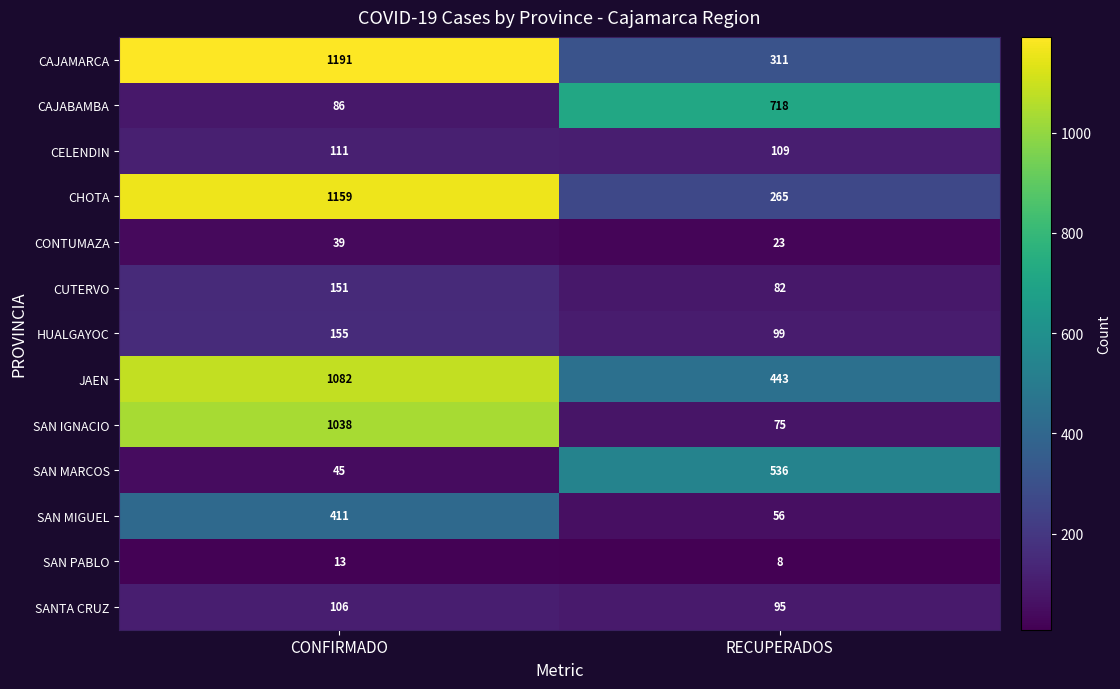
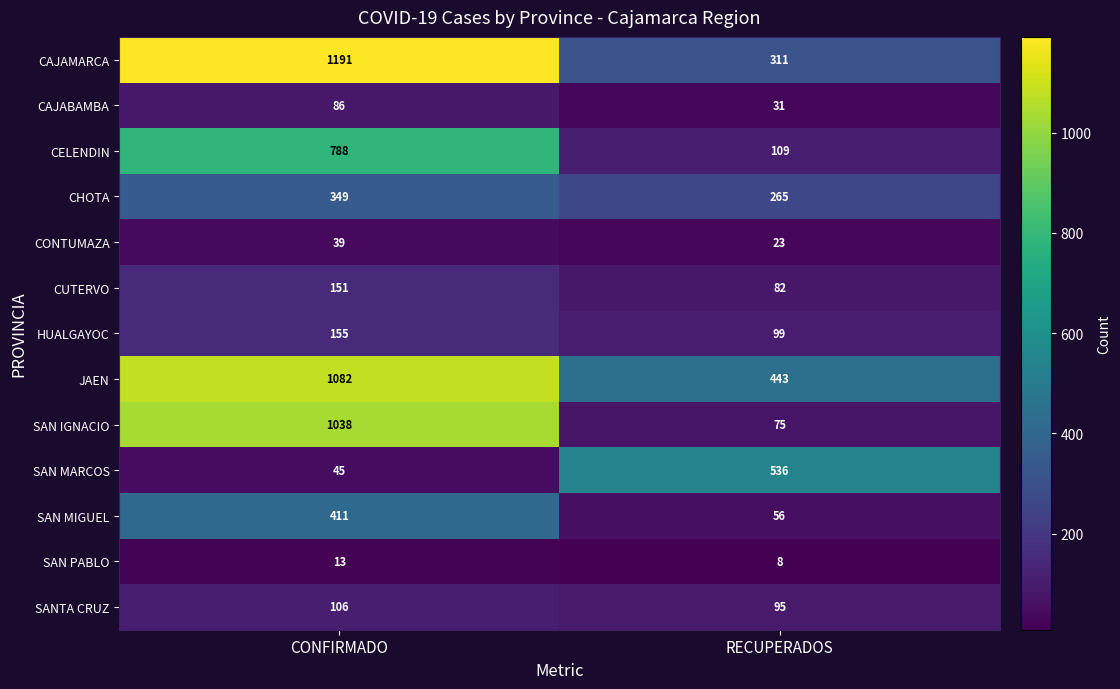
  {
    "CAJAMARCA": {
      "CONFIRMADO": 1191,
      "RECUPERADOS": 311
    },
    "CAJABAMBA": {
      "CONFIRMADO": 86,
-     "RECUPERADOS": 718
+     "RECUPERADOS": 31
    },
    "CELENDIN": {
-     "CONFIRMADO": 111,
+     "CONFIRMADO": 788,
      "RECUPERADOS": 109
    },
    "CHOTA": {
-     "CONFIRMADO": 1159,
+     "CONFIRMADO": 349,
      "RECUPERADOS": 265
    },
    "CONTUMAZA": {
      "CONFIRMADO": 39,
      "RECUPERADOS": 23
    },
    "CUTERVO": {
      "CONFIRMADO": 151,
      "RECUPERADOS": 82
    },
    "HUALGAYOC": {
      "CONFIRMADO": 155,
      "RECUPERADOS": 99
    },
    "JAEN": {
      "CONFIRMADO": 1082,
      "RECUPERADOS": 443
    },
    "SAN IGNACIO": {
      "CONFIRMADO": 1038,
      "RECUPERADOS": 75
    },
    "SAN MARCOS": {
      "CONFIRMADO": 45,
      "RECUPERADOS": 536
    },
    "SAN MIGUEL": {
      "CONFIRMADO": 411,
      "RECUPERADOS": 56
    },
    "SAN PABLO": {
      "CONFIRMADO": 13,
      "RECUPERADOS": 8
    },
    "SANTA CRUZ": {
      "CONFIRMADO": 106,
      "RECUPERADOS": 95
    }
  }
